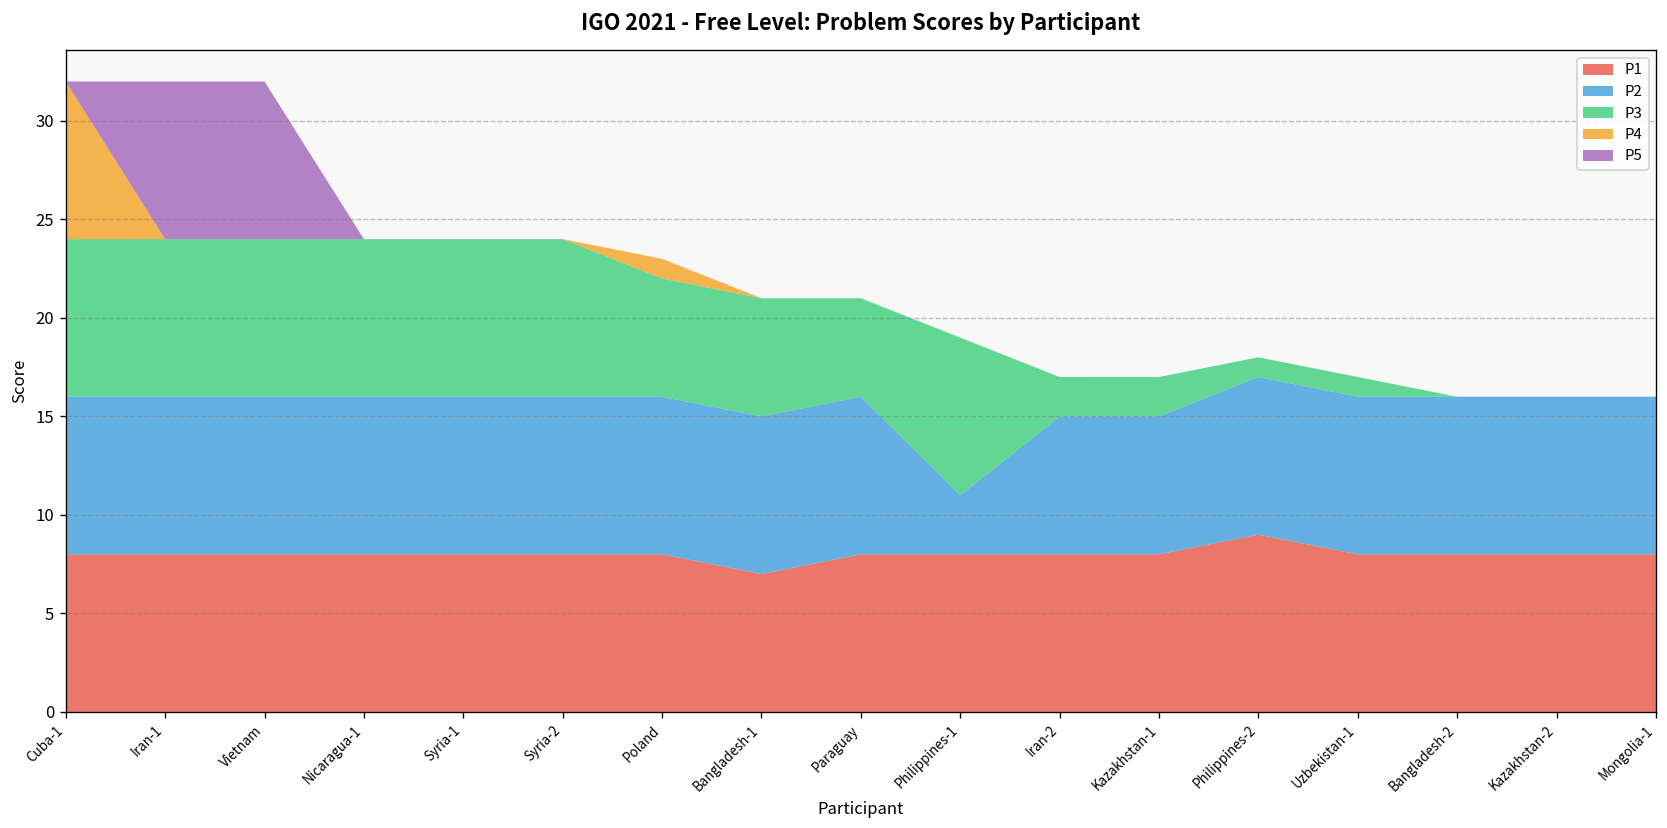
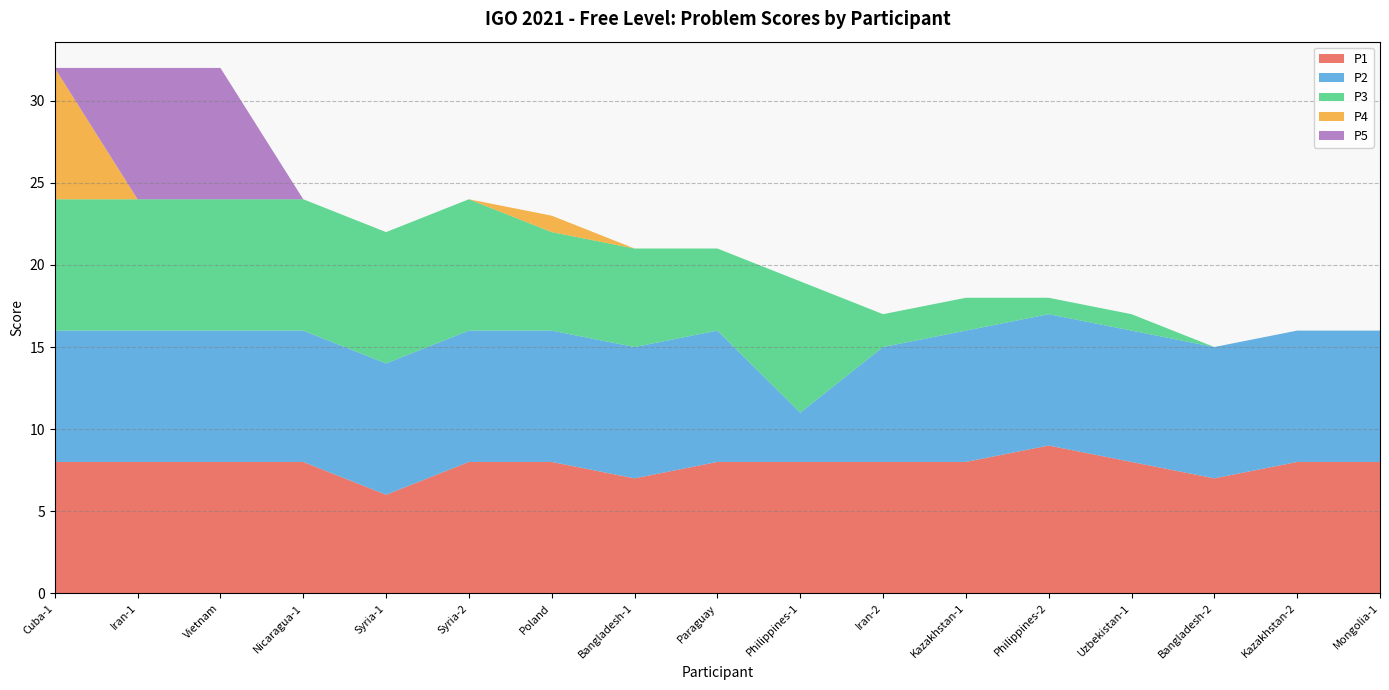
  {
    "P1": {
      "Cuba-1": 8,
      "Iran-1": 8,
      "Vietnam": 8,
      "Nicaragua-1": 8,
-     "Syria-1": 8,
+     "Syria-1": 6,
      "Syria-2": 8,
      "Poland": 8,
      "Bangladesh-1": 7,
      "Paraguay": 8,
      "Philippines-1": 8,
      "Iran-2": 8,
      "Kazakhstan-1": 8,
      "Philippines-2": 9,
      "Uzbekistan-1": 8,
-     "Bangladesh-2": 8,
+     "Bangladesh-2": 7,
      "Kazakhstan-2": 8,
      "Mongolia-1": 8
    },
    "P2": {
      "Cuba-1": 8,
      "Iran-1": 8,
      "Vietnam": 8,
      "Nicaragua-1": 8,
      "Syria-1": 8,
      "Syria-2": 8,
      "Poland": 8,
      "Bangladesh-1": 8,
      "Paraguay": 8,
      "Philippines-1": 3,
      "Iran-2": 7,
-     "Kazakhstan-1": 7,
+     "Kazakhstan-1": 8,
      "Philippines-2": 8,
      "Uzbekistan-1": 8
    },
    "P3": {
      "Cuba-1": 8,
      "Poland": 6
    },
    "P5": {
      "Iran-1": 8,
      "Vietnam": 8
    }
  }
